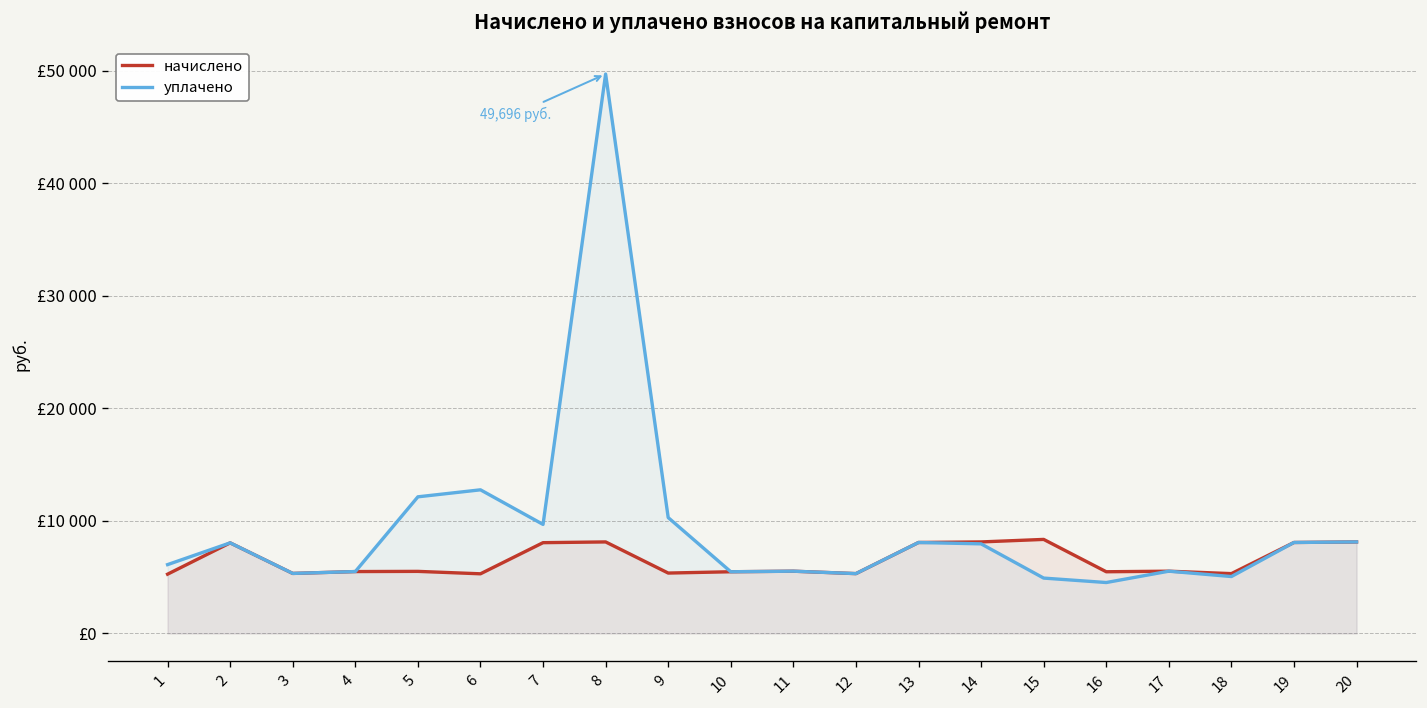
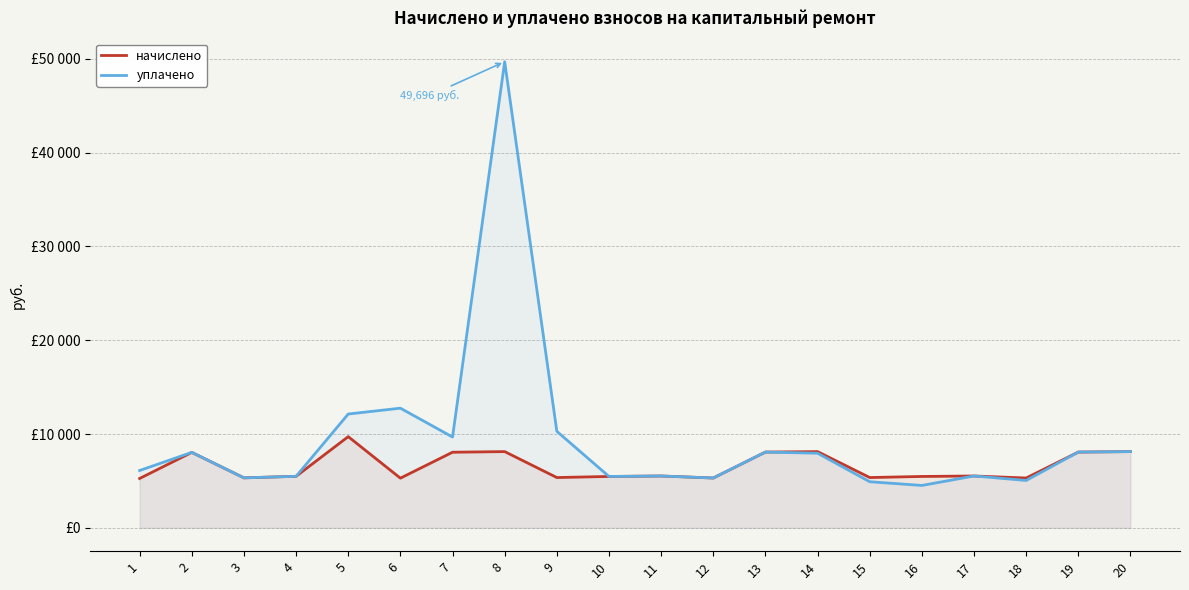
  {
    "начислено": {
      "1": "£5000",
-     "5": "£6000",
+     "5": "£10000",
      "6": "£5000",
      "7": "£8000",
      "8": "£8000",
      "9": "£5000",
-     "15": "£8000",
+     "15": "£5000",
      "16": "£5000"
    },
    "уплачено": {
      "8": "49,696"
    }
  }
